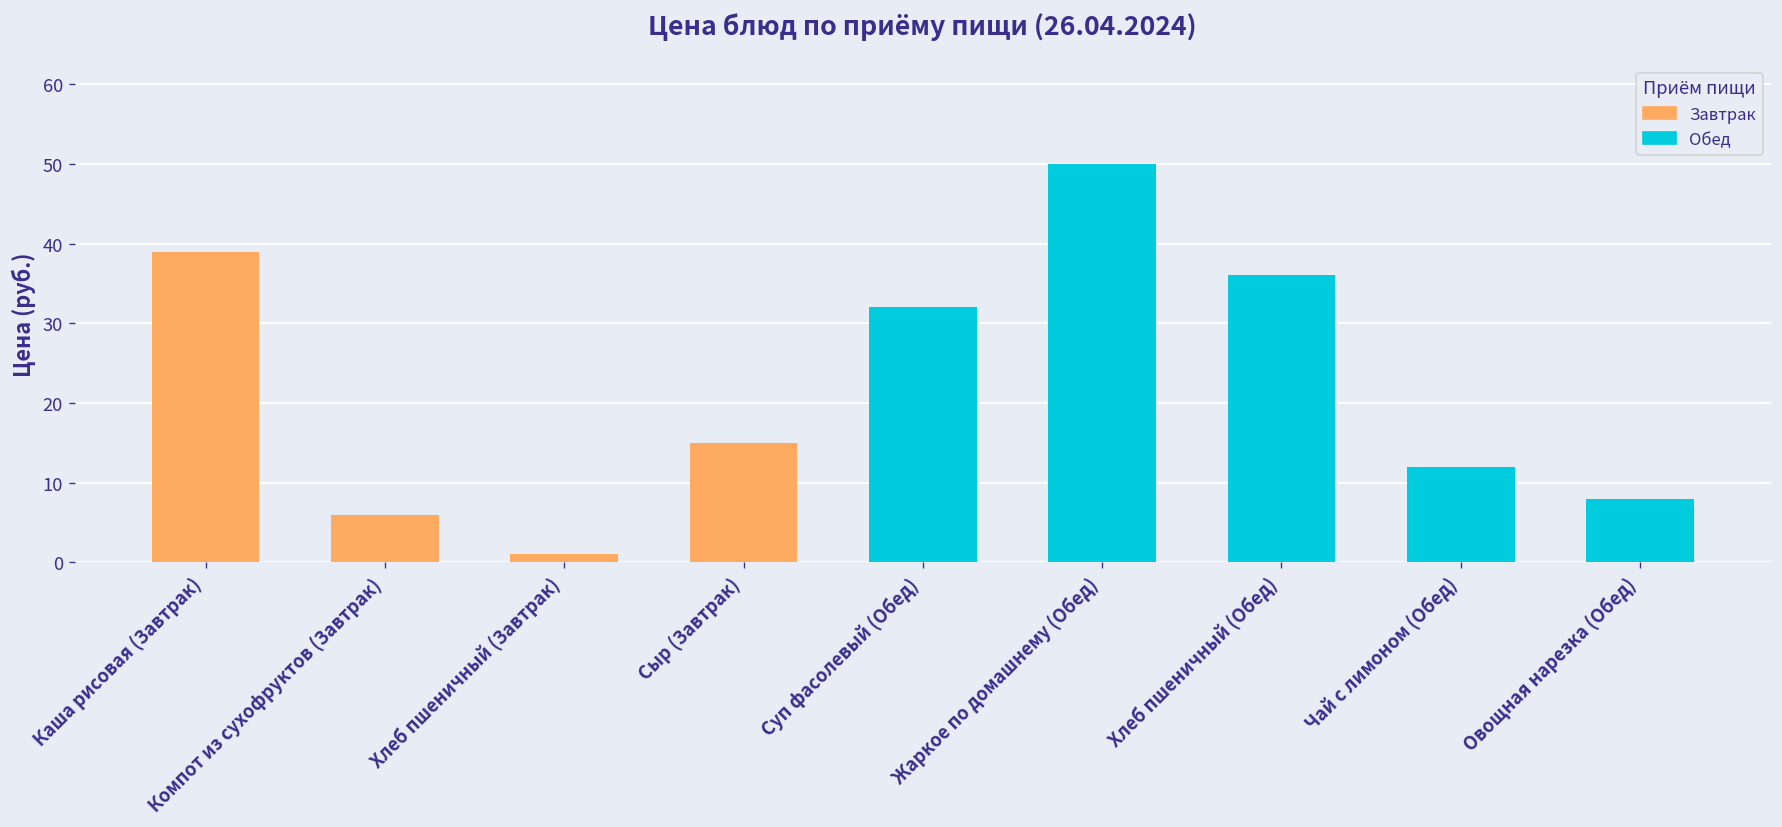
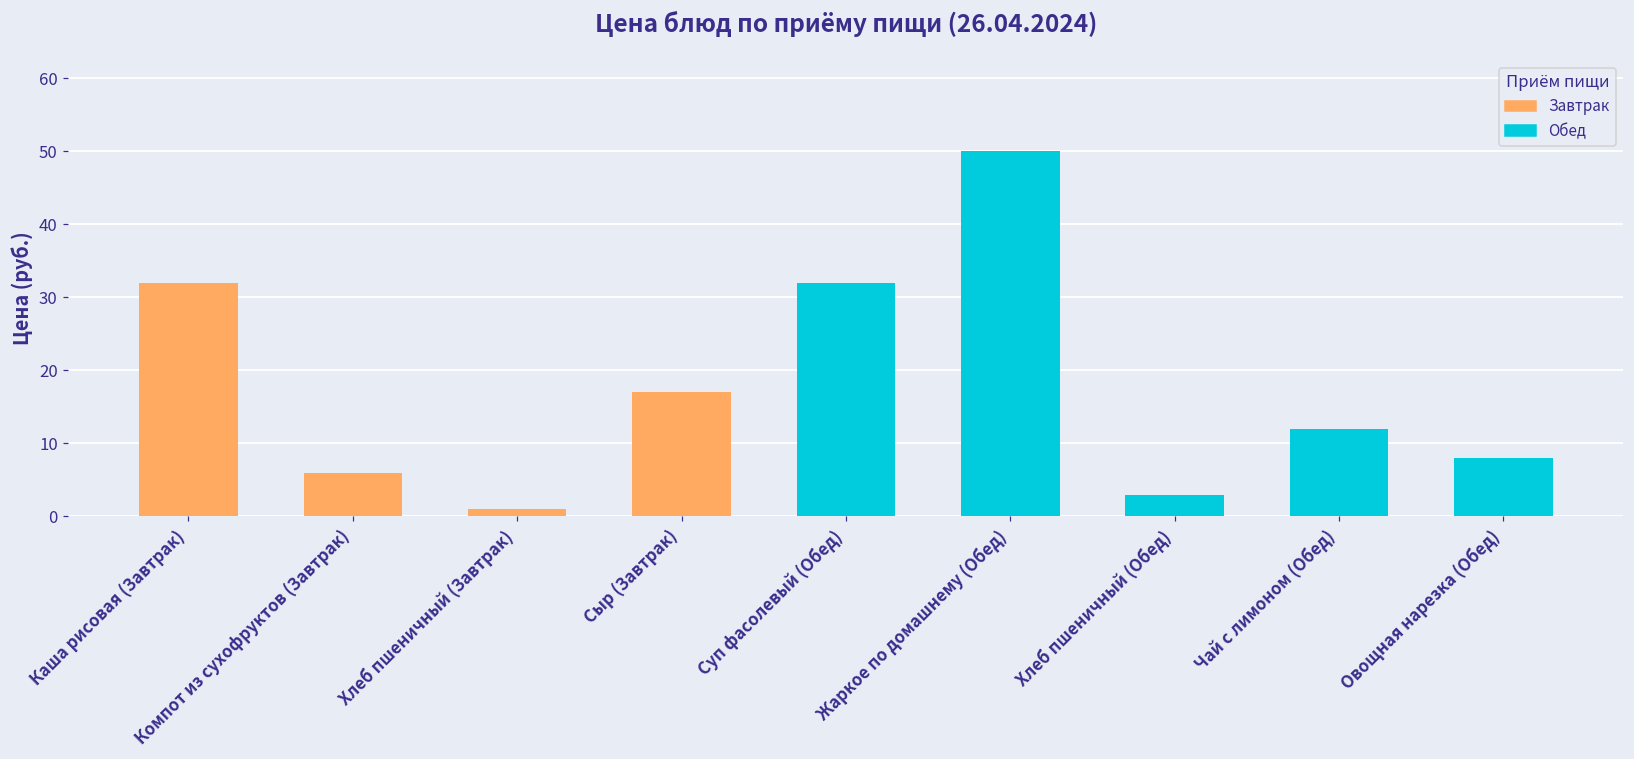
  {
-   "Каша рисовая (Завтрак)": 39,
+   "Каша рисовая (Завтрак)": 32,
    "Компот из сухофруктов (Завтрак)": 6,
    "Хлеб пшеничный (Завтрак)": 1,
-   "Сыр (Завтрак)": 15,
+   "Сыр (Завтрак)": 17,
    "Суп фасолевый (Обед)": 32,
    "Жаркое по домашнему (Обед)": 50,
-   "Хлеб пшеничный (Обед)": 36,
+   "Хлеб пшеничный (Обед)": 3,
    "Чай с лимоном (Обед)": 12,
    "Овощная нарезка (Обед)": 8
  }
